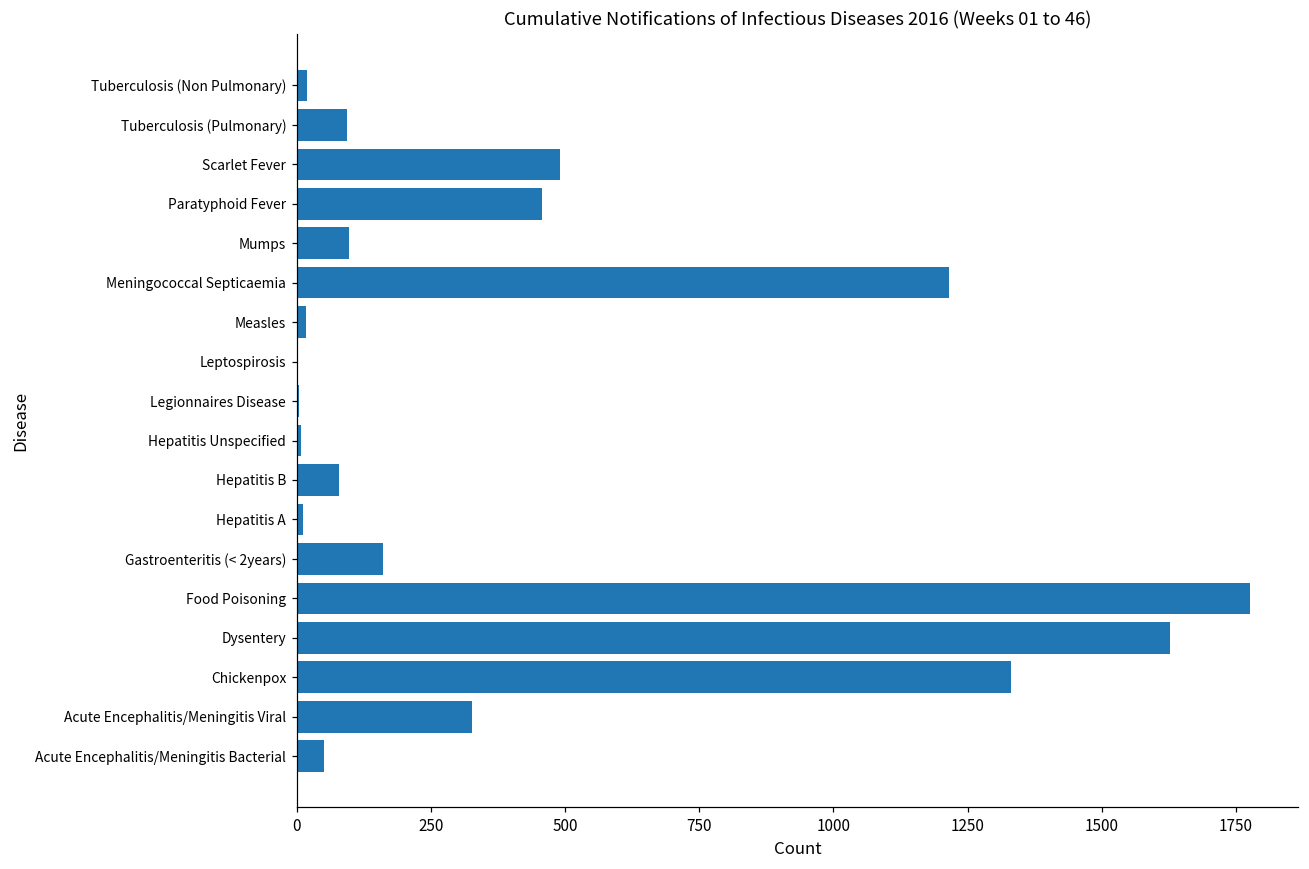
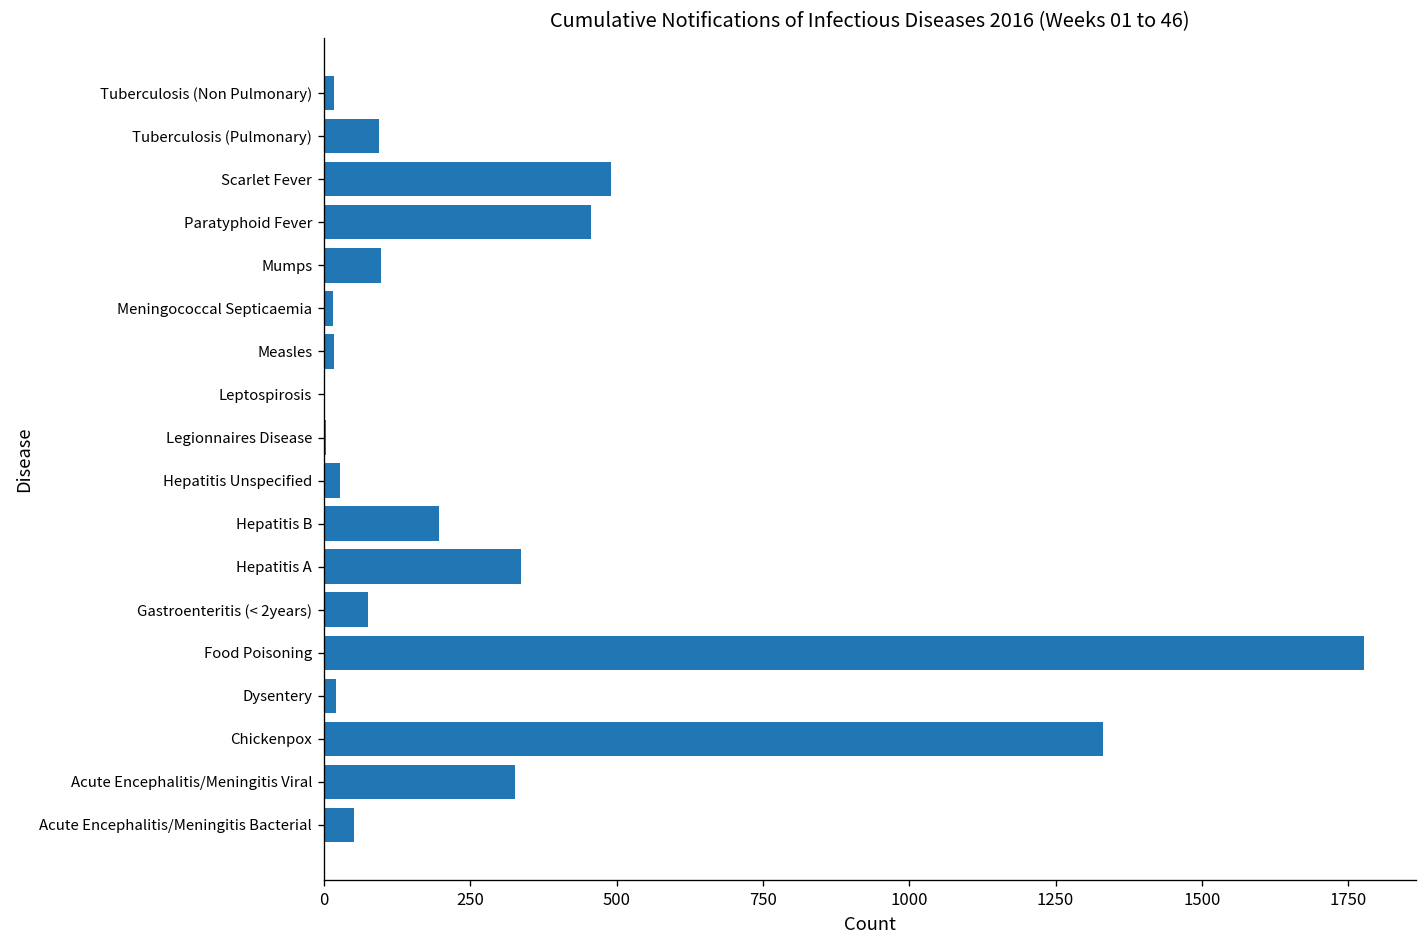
  {
    "Tuberculosis (Non Pulmonary)": 20,
    "Tuberculosis (Pulmonary)": 90,
    "Scarlet Fever": 490,
    "Paratyphoid Fever": 460,
    "Mumps": 100,
-   "Meningococcal Septicaemia": 1220,
+   "Meningococcal Septicaemia": 20,
    "Measles": 20,
-   "Hepatitis Unspecified": 10,
-   "Hepatitis B": 80,
-   "Hepatitis A": 10,
-   "Gastroenteritis (< 2years)": 160,
+   "Hepatitis Unspecified": 30,
+   "Hepatitis B": 200,
+   "Hepatitis A": 340,
+   "Gastroenteritis (< 2years)": 80,
    "Food Poisoning": 1780,
-   "Dysentery": 1630,
+   "Dysentery": 20,
    "Chickenpox": 1330,
    "Acute Encephalitis/Meningitis Viral": 330,
    "Acute Encephalitis/Meningitis Bacterial": 50
  }
